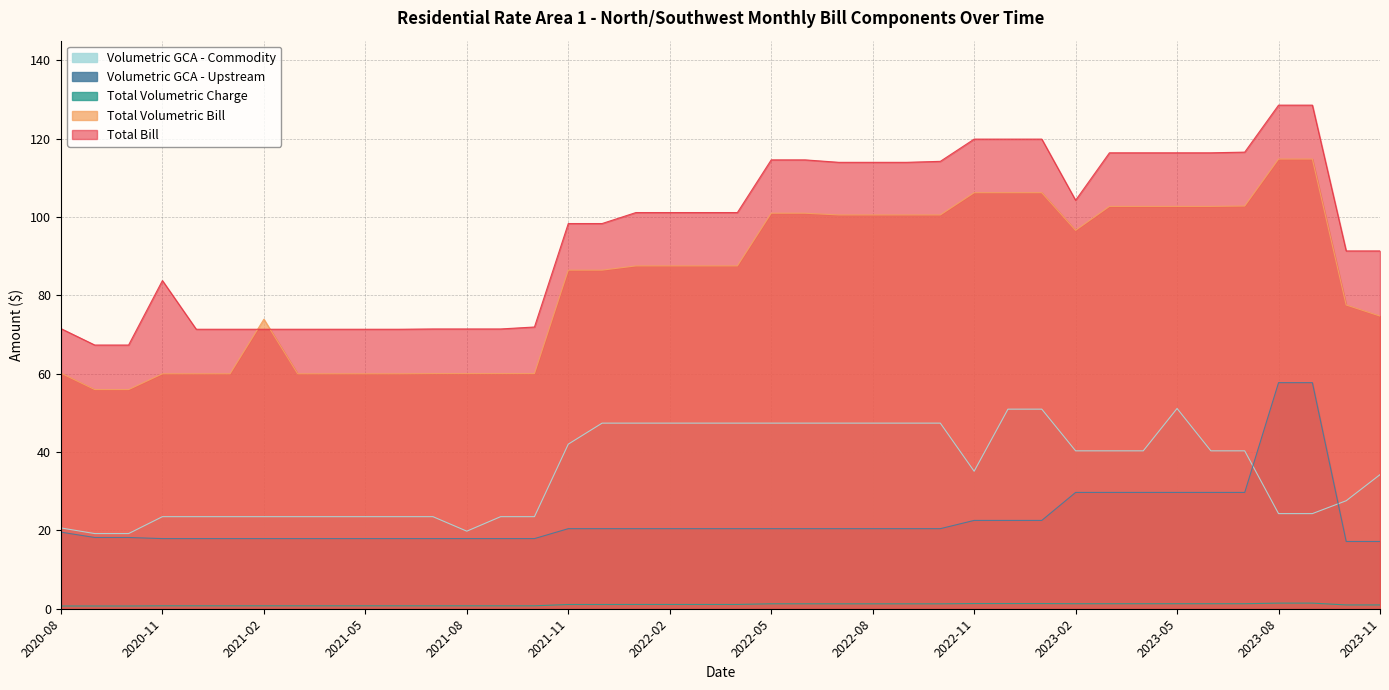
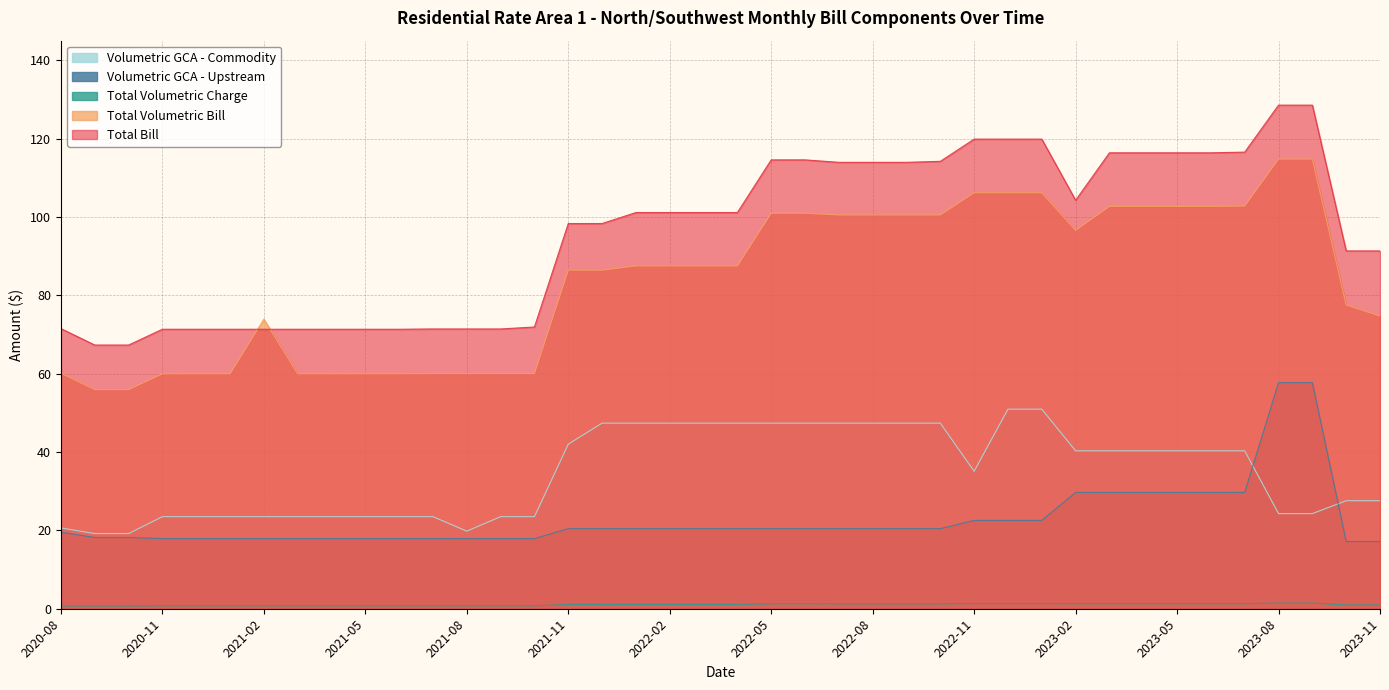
  {
    "Volumetric GCA - Commodity": {
      "2020-08": 21,
      "2020-11": 24,
      "2021-02": 24,
      "2021-05": 24,
      "2021-08": 20,
      "2021-11": 42,
      "2022-02": 47,
      "2022-05": 47,
      "2022-08": 47,
      "2022-11": 35,
      "2023-02": 40,
-     "2023-05": 51,
+     "2023-05": 40,
      "2023-08": 24,
-     "2023-11": 34
+     "2023-11": 28
    },
    "Total Volumetric Bill": {
      "2020-08": 60,
      "2020-11": 60,
      "2021-02": 74,
      "2021-05": 60,
      "2021-08": 60,
      "2021-11": 86,
      "2022-02": 88,
      "2022-05": 101,
      "2022-08": 101,
      "2022-11": 106,
      "2023-02": 97,
      "2023-05": 103,
      "2023-08": 115,
      "2023-11": 75
    },
    "Total Bill": {
      "2020-08": 72,
-     "2020-11": 84,
+     "2020-11": 71,
      "2021-02": 71,
      "2021-05": 71,
      "2021-08": 71,
      "2021-11": 98,
      "2022-02": 101,
      "2022-05": 115,
      "2022-08": 114,
      "2022-11": 120,
      "2023-02": 104,
      "2023-05": 116,
      "2023-08": 129,
      "2023-11": 91
    }
  }
